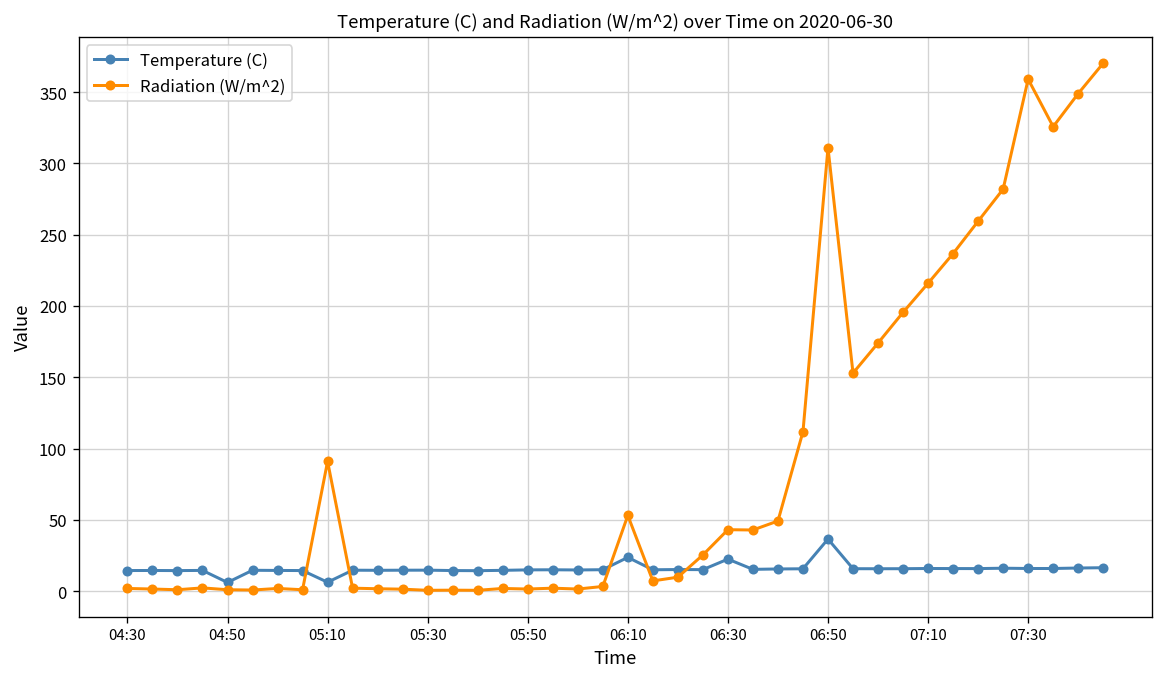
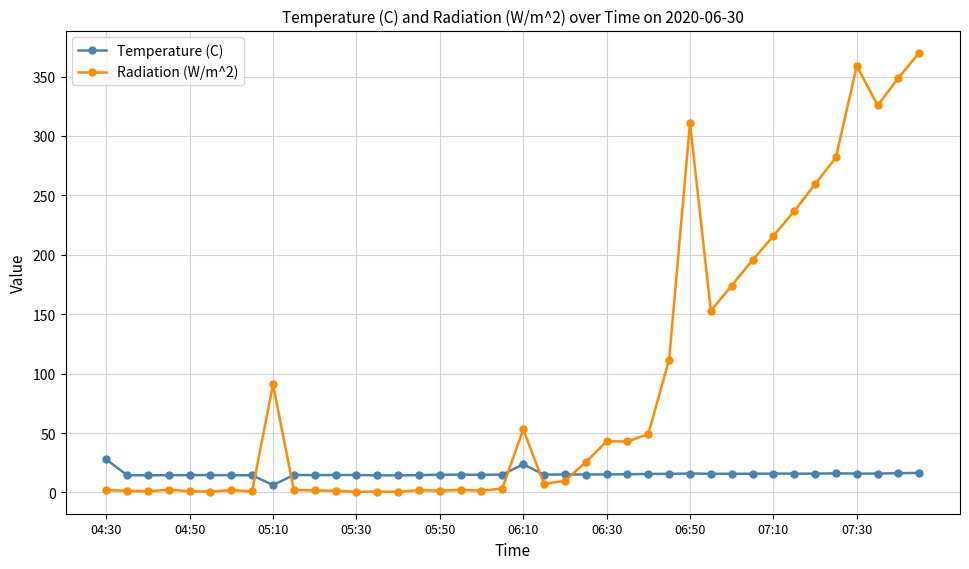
  {
    "Temperature (C)": {
-     "04:30": 14,
-     "04:50": 6,
+     "04:30": 28,
+     "04:50": 15,
      "05:10": 6,
      "05:30": 15,
      "05:50": 15,
      "06:10": 24,
-     "06:30": 22,
-     "06:50": 37,
+     "06:30": 15,
+     "06:50": 16,
      "07:10": 16,
      "07:30": 16
    },
    "Radiation (W/m^2)": {
      "04:30": 2,
      "04:50": 1,
      "05:10": 91,
      "05:30": 1,
      "05:50": 2,
      "06:10": 53,
      "06:30": 43,
      "06:50": 311,
      "07:10": 216,
      "07:30": 359
    }
  }
